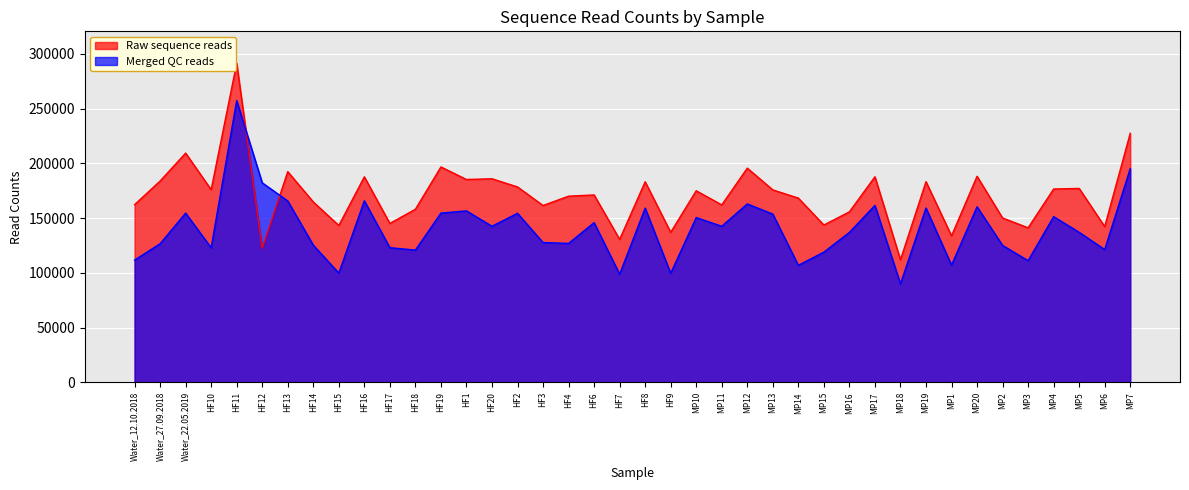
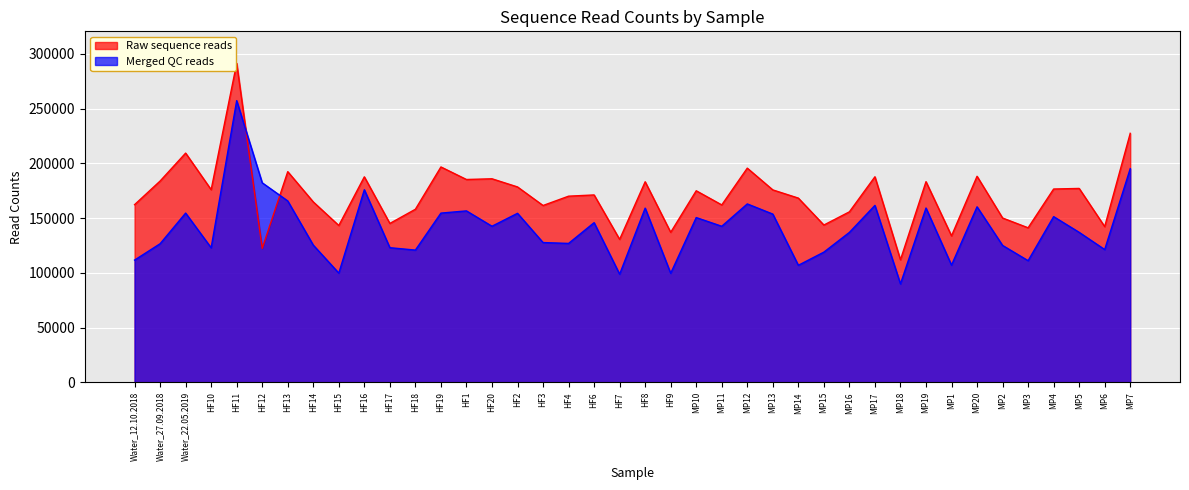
  {
    "Raw sequence reads": {
      "Water_12.10.2018": 162000,
      "Water_27.09.2018": 184000,
      "Water_22.05.2019": 209000,
      "HF10": 176000,
      "HF11": 291000,
      "HF12": 122000,
      "HF13": 192000,
      "HF14": 165000,
      "HF15": 143000,
      "HF16": 188000,
      "HF17": 145000,
      "HF18": 158000,
      "HF19": 197000,
      "HF1": 185000,
      "HF20": 186000,
      "HF2": 178000,
      "HF3": 161000,
      "HF4": 170000,
      "HF6": 171000,
      "HF7": 131000,
      "HF8": 183000,
      "HF9": 137000,
      "MP10": 175000,
      "MP11": 162000,
      "MP12": 196000,
      "MP13": 176000,
      "MP14": 168000,
      "MP15": 144000,
      "MP16": 156000,
      "MP17": 188000,
      "MP18": 112000,
      "MP19": 183000,
      "MP1": 134000,
      "MP20": 188000,
      "MP2": 150000,
      "MP3": 141000,
      "MP4": 177000,
      "MP5": 177000,
      "MP6": 142000,
      "MP7": 227000
    },
    "Merged QC reads": {
      "Water_12.10.2018": 112000,
      "Water_27.09.2018": 127000,
      "Water_22.05.2019": 155000,
      "HF10": 123000,
      "HF11": 257000,
      "HF12": 182000,
      "HF13": 166000,
      "HF14": 125000,
      "HF15": 100000,
-     "HF16": 166000,
+     "HF16": 176000,
      "HF17": 123000,
      "HF18": 121000,
      "HF19": 155000,
      "HF1": 157000,
      "HF20": 143000,
      "HF2": 154000,
      "HF3": 128000,
      "HF4": 127000,
      "HF6": 146000,
      "HF7": 99000,
      "HF8": 159000,
      "HF9": 100000,
      "MP10": 150000,
      "MP11": 142000,
      "MP12": 163000,
      "MP13": 154000,
      "MP14": 107000,
      "MP15": 119000,
      "MP16": 137000,
      "MP17": 162000,
      "MP18": 90000,
      "MP19": 159000,
      "MP1": 107000,
      "MP20": 160000,
      "MP2": 125000,
      "MP3": 111000,
      "MP4": 151000,
      "MP5": 137000,
      "MP6": 121000,
      "MP7": 195000
    }
  }
